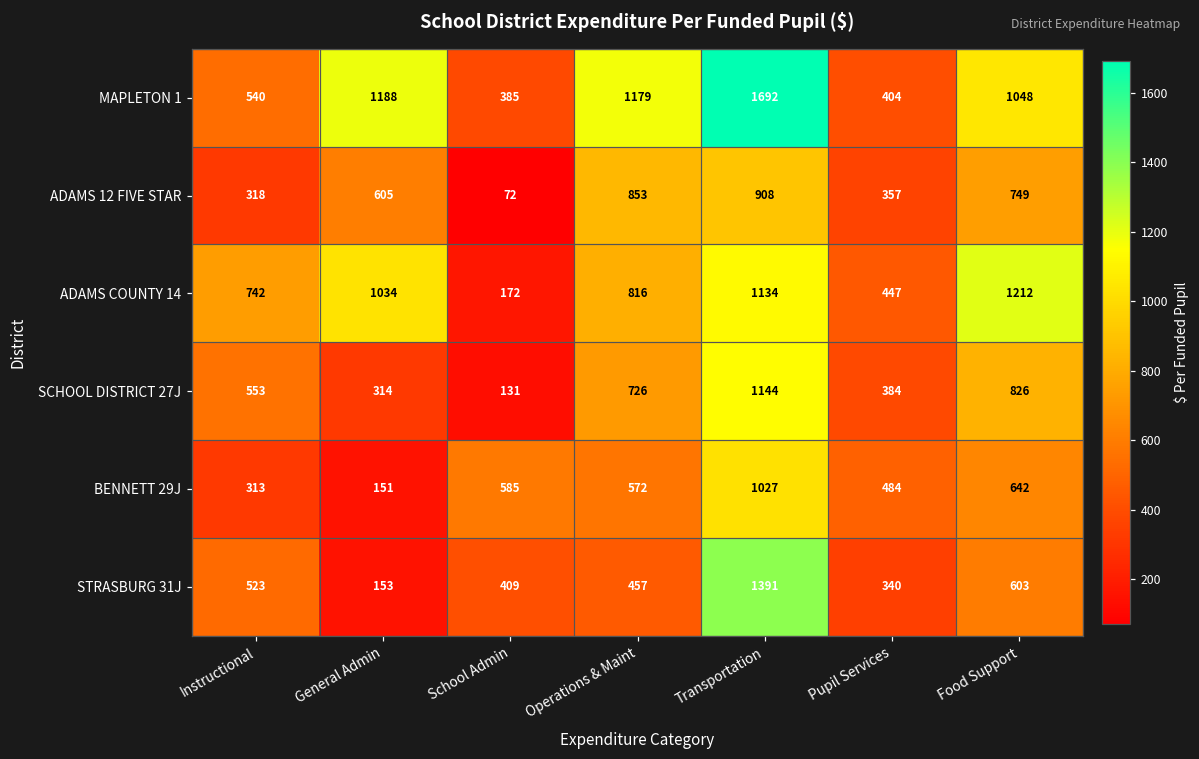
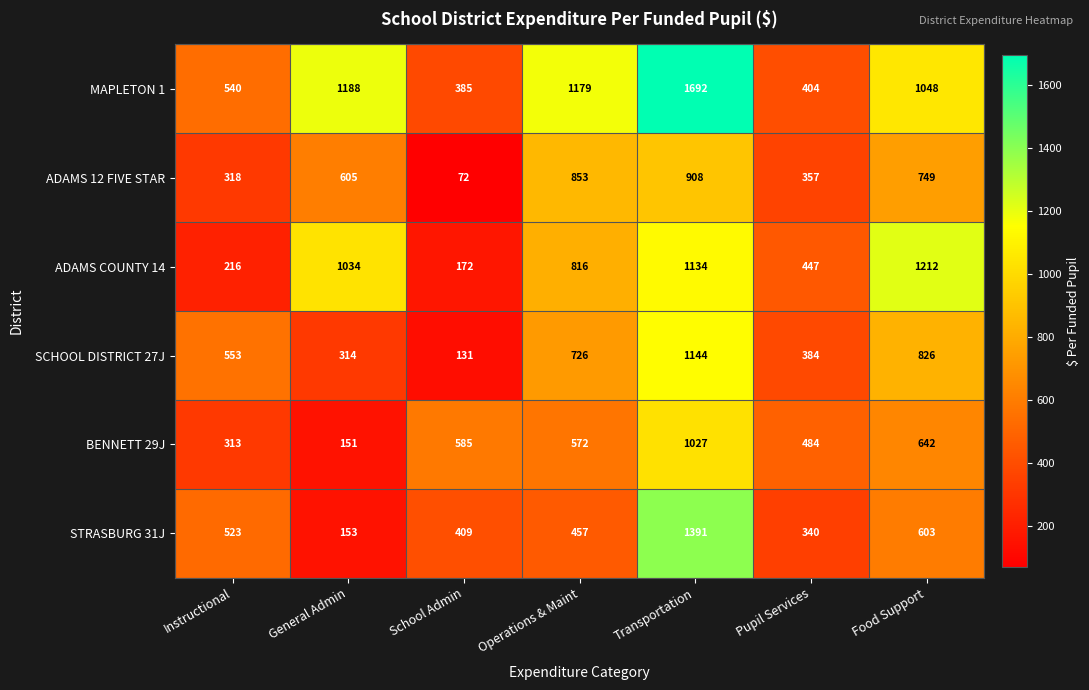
  {
    "MAPLETON 1": {
      "Instructional": 540,
      "General Admin": 1188,
      "School Admin": 385,
      "Operations & Maint": 1179,
      "Transportation": 1692,
      "Pupil Services": 404,
      "Food Support": 1048
    },
    "ADAMS 12 FIVE STAR": {
      "Instructional": 318,
      "General Admin": 605,
      "School Admin": 72,
      "Operations & Maint": 853,
      "Transportation": 908,
      "Pupil Services": 357,
      "Food Support": 749
    },
    "ADAMS COUNTY 14": {
-     "Instructional": 742,
+     "Instructional": 216,
      "General Admin": 1034,
      "School Admin": 172,
      "Operations & Maint": 816,
      "Transportation": 1134,
      "Pupil Services": 447,
      "Food Support": 1212
    },
    "SCHOOL DISTRICT 27J": {
      "Instructional": 553,
      "General Admin": 314,
      "School Admin": 131,
      "Operations & Maint": 726,
      "Transportation": 1144,
      "Pupil Services": 384,
      "Food Support": 826
    },
    "BENNETT 29J": {
      "Instructional": 313,
      "General Admin": 151,
      "School Admin": 585,
      "Operations & Maint": 572,
      "Transportation": 1027,
      "Pupil Services": 484,
      "Food Support": 642
    },
    "STRASBURG 31J": {
      "Instructional": 523,
      "General Admin": 153,
      "School Admin": 409,
      "Operations & Maint": 457,
      "Transportation": 1391,
      "Pupil Services": 340,
      "Food Support": 603
    }
  }
